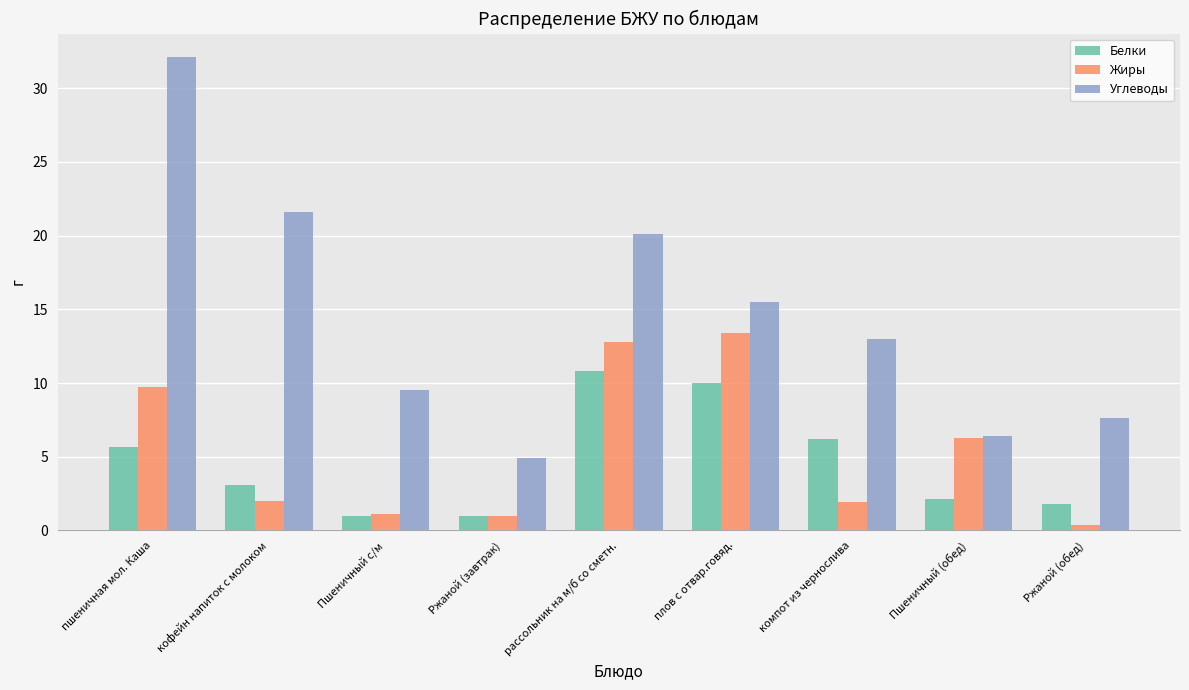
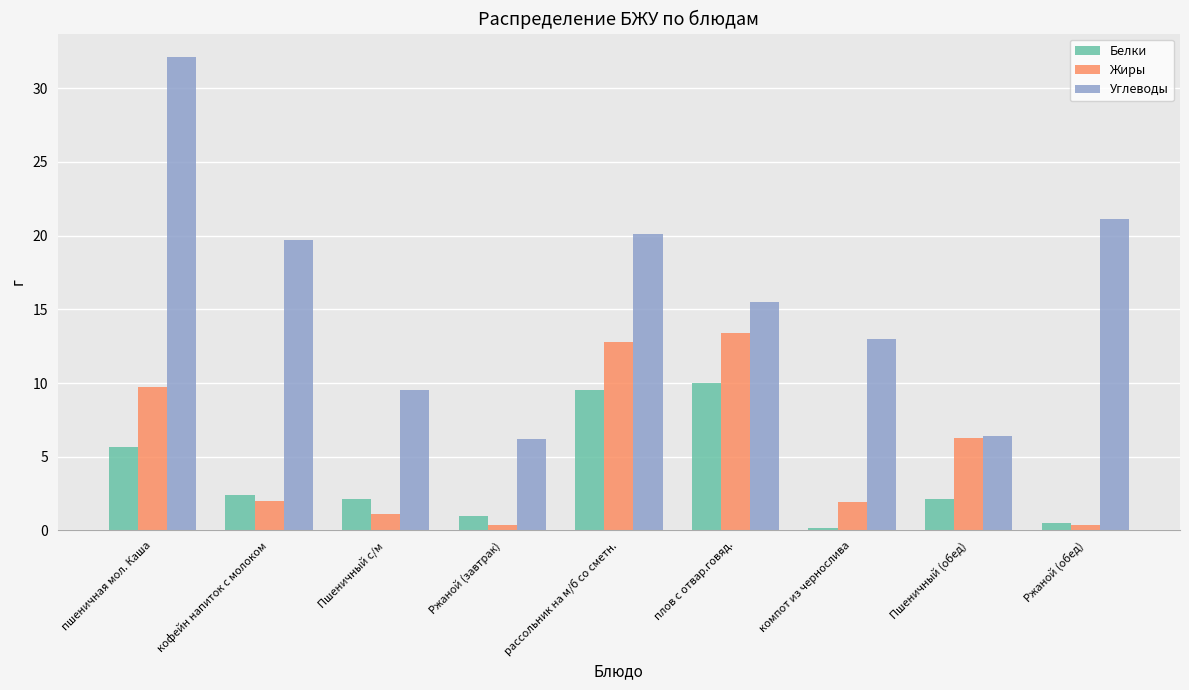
  {
    "Белки": {
      "пшеничная мол. Каша": 5.7,
-     "кофейн напиток с молоком": 3.1,
-     "Пшеничный с/м": 1.0,
+     "кофейн напиток с молоком": 2.4,
+     "Пшеничный с/м": 2.1,
      "Ржаной (завтрак)": 1.0,
-     "рассольник на м/б со сметн.": 10.8,
+     "рассольник на м/б со сметн.": 9.5,
      "плов с отвар.говяд.": 10.0,
-     "компот из чернослива": 6.2,
+     "компот из чернослива": 0.2,
      "Пшеничный (обед)": 2.1,
-     "Ржаной (обед)": 1.8
+     "Ржаной (обед)": 0.5
    },
    "Жиры": {
      "пшеничная мол. Каша": 9.7,
      "кофейн напиток с молоком": 2.0,
      "Пшеничный с/м": 1.1,
-     "Ржаной (завтрак)": 1.0,
+     "Ржаной (завтрак)": 0.4,
      "рассольник на м/б со сметн.": 12.8,
      "плов с отвар.говяд.": 13.4,
      "компот из чернослива": 1.9,
      "Пшеничный (обед)": 6.3,
      "Ржаной (обед)": 0.4
    },
    "Углеводы": {
      "пшеничная мол. Каша": 32.1,
-     "кофейн напиток с молоком": 21.6,
+     "кофейн напиток с молоком": 19.7,
      "Пшеничный с/м": 9.5,
-     "Ржаной (завтрак)": 4.9,
+     "Ржаной (завтрак)": 6.2,
      "рассольник на м/б со сметн.": 20.1,
      "плов с отвар.говяд.": 15.5,
      "компот из чернослива": 13.0,
      "Пшеничный (обед)": 6.4,
-     "Ржаной (обед)": 7.6
+     "Ржаной (обед)": 21.1
    }
  }
